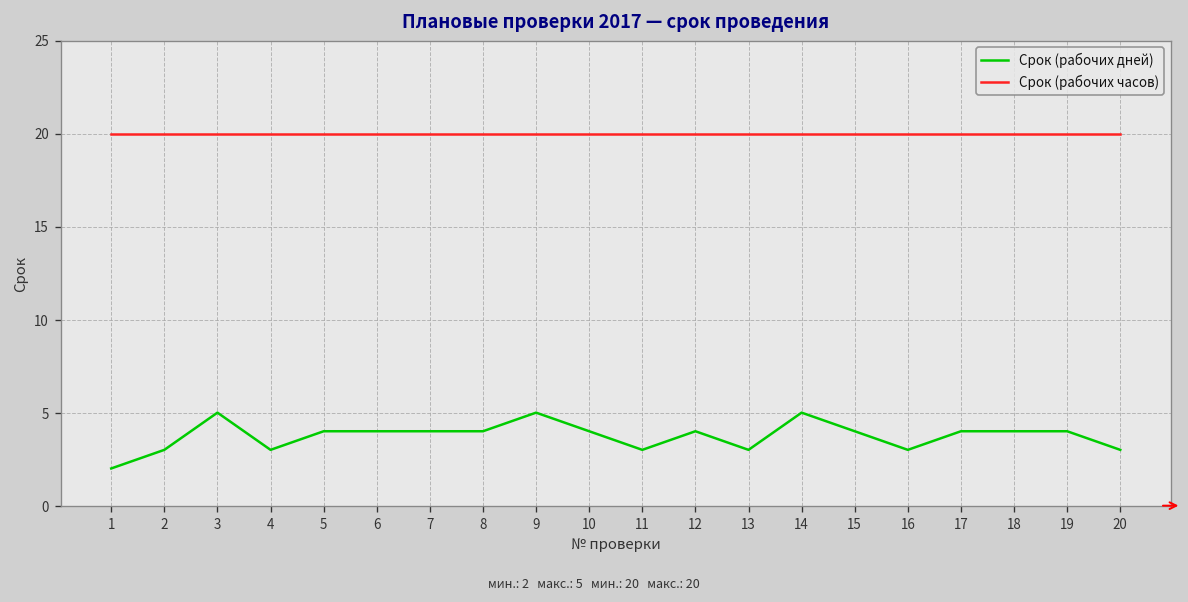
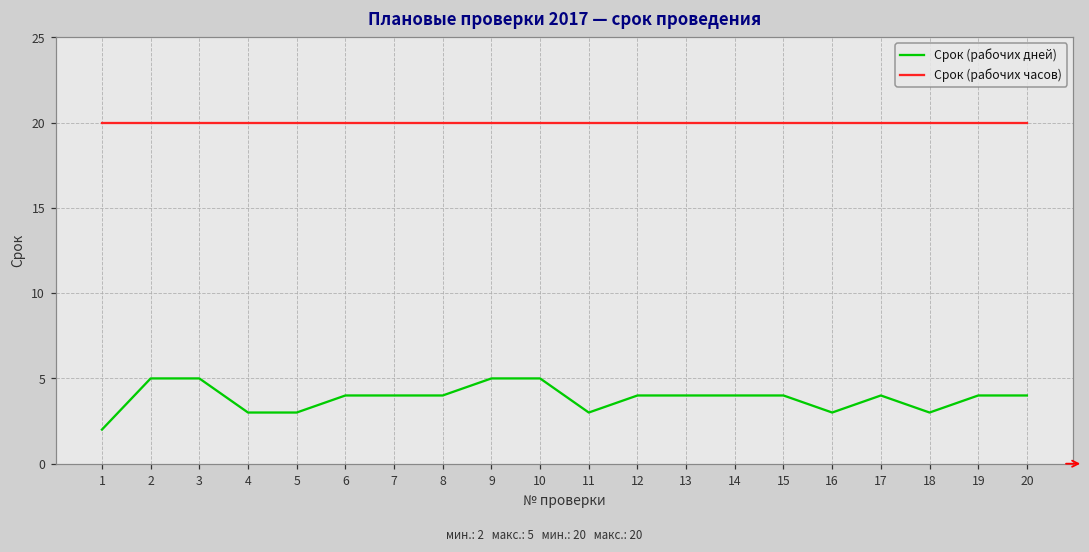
  {
    "Срок (рабочих дней)": {
      "1": 2,
-     "2": 3,
+     "2": 5,
      "3": 5,
      "4": 3,
-     "5": 4,
+     "5": 3,
      "6": 4,
      "7": 4,
      "8": 4,
      "9": 5,
-     "10": 4,
+     "10": 5,
      "11": 3,
      "12": 4,
-     "13": 3,
-     "14": 5,
+     "13": 4,
+     "14": 4,
      "15": 4,
      "16": 3,
      "17": 4,
-     "18": 4,
+     "18": 3,
      "19": 4,
-     "20": 3
+     "20": 4
    },
    "Срок (рабочих часов)": {
      "1": 20,
      "2": 20,
      "3": 20,
      "4": 20,
      "5": 20,
      "6": 20,
      "7": 20,
      "8": 20,
      "9": 20,
      "10": 20,
      "11": 20,
      "12": 20,
      "13": 20,
      "14": 20,
      "15": 20,
      "16": 20,
      "17": 20,
      "18": 20,
      "19": 20,
      "20": 20
    }
  }
